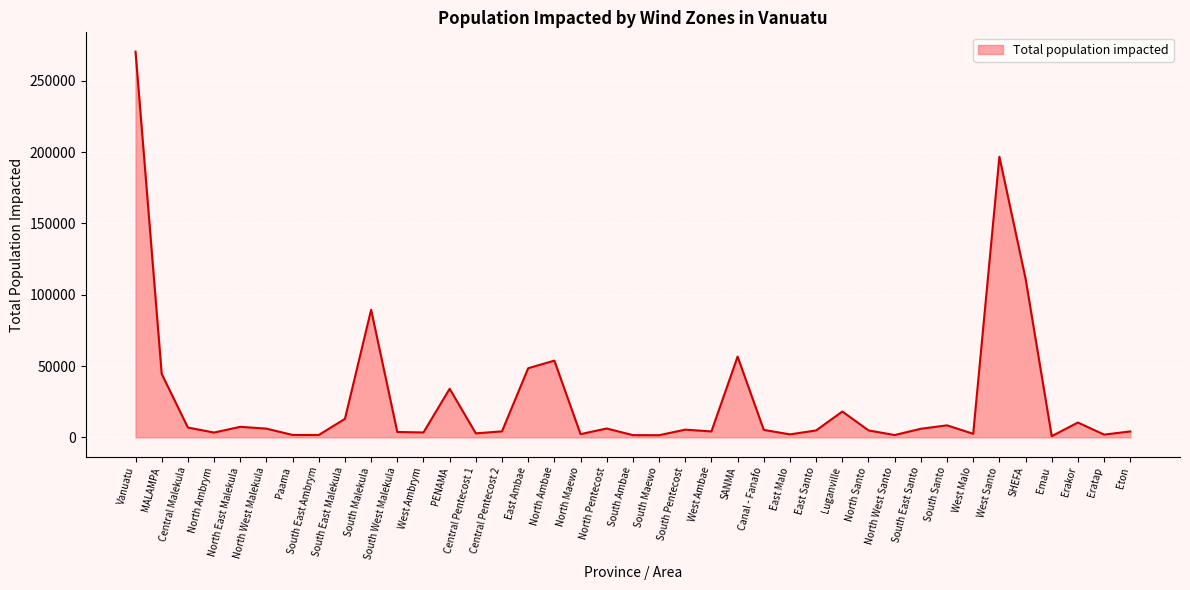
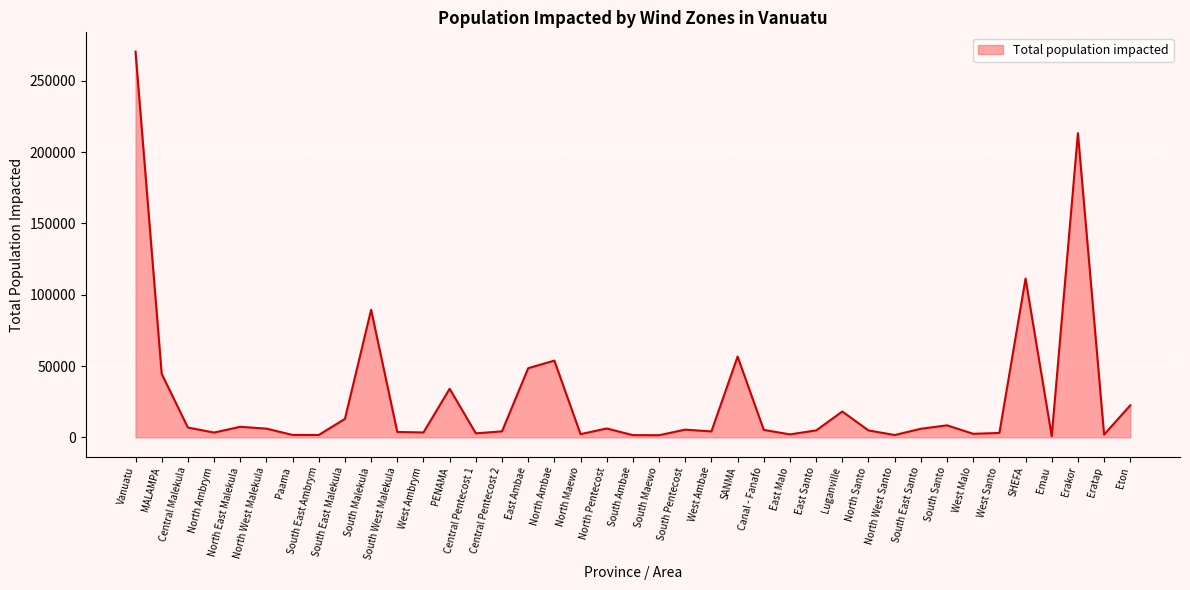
  {
    "Vanuatu": 270000,
    "MALAMPA": 44000,
    "Central Malekula": 7000,
    "North Ambrym": 3000,
    "North East Malekula": 7000,
    "North West Malekula": 6000,
    "Paama": 2000,
    "South East Ambrym": 2000,
    "South East Malekula": 13000,
    "South Malekula": 89000,
    "South West Malekula": 4000,
    "West Ambrym": 3000,
    "PENAMA": 34000,
    "Central Pentecost 1": 3000,
    "Central Pentecost 2": 4000,
    "East Ambae": 48000,
    "North Ambae": 54000,
    "North Maewo": 2000,
    "North Pentecost": 6000,
    "South Ambae": 2000,
    "South Maewo": 1000,
    "South Pentecost": 5000,
    "West Ambae": 4000,
    "SANMA": 57000,
    "Canal - Fanafo": 5000,
    "East Malo": 2000,
    "East Santo": 5000,
    "Luganville": 18000,
    "North Santo": 5000,
    "North West Santo": 2000,
    "South East Santo": 6000,
    "South Santo": 8000,
    "West Malo": 2000,
-   "West Santo": 197000,
+   "West Santo": 3000,
    "SHEFA": 111000,
    "Emau": 1000,
-   "Erakor": 10000,
+   "Erakor": 213000,
    "Eratap": 2000,
-   "Eton": 4000
+   "Eton": 22000
  }
